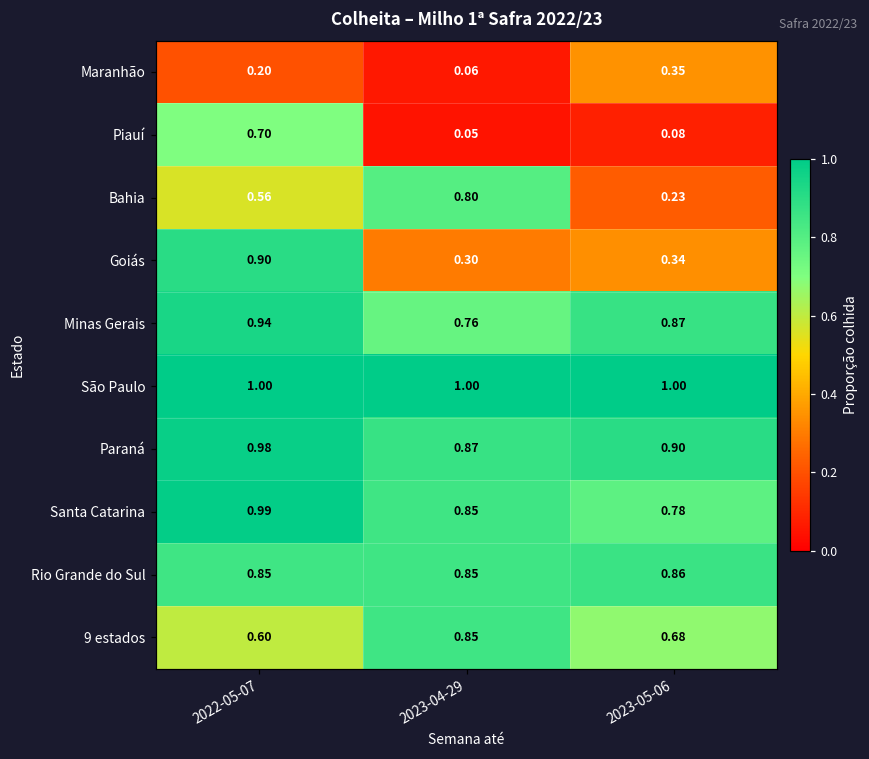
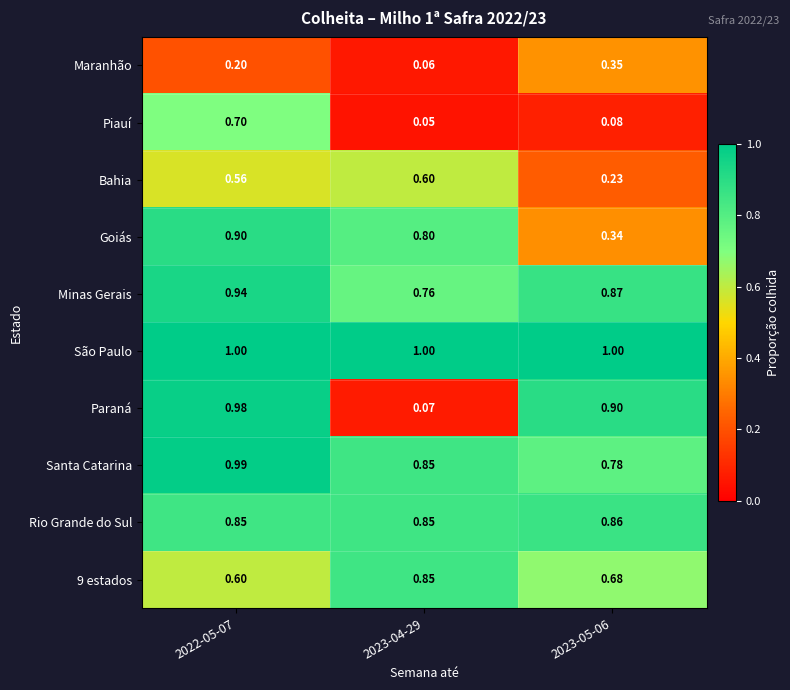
  {
    "Maranhão": {
      "2022-05-07": 0.20,
      "2023-04-29": 0.06,
      "2023-05-06": 0.35
    },
    "Piauí": {
      "2022-05-07": 0.70,
      "2023-04-29": 0.05,
      "2023-05-06": 0.08
    },
    "Bahia": {
      "2022-05-07": 0.56,
-     "2023-04-29": 0.80,
+     "2023-04-29": 0.60,
      "2023-05-06": 0.23
    },
    "Goiás": {
      "2022-05-07": 0.90,
-     "2023-04-29": 0.30,
+     "2023-04-29": 0.80,
      "2023-05-06": 0.34
    },
    "Minas Gerais": {
      "2022-05-07": 0.94,
      "2023-04-29": 0.76,
      "2023-05-06": 0.87
    },
    "São Paulo": {
      "2022-05-07": 1.00,
      "2023-04-29": 1.00,
      "2023-05-06": 1.00
    },
    "Paraná": {
      "2022-05-07": 0.98,
-     "2023-04-29": 0.87,
+     "2023-04-29": 0.07,
      "2023-05-06": 0.90
    },
    "Santa Catarina": {
      "2022-05-07": 0.99,
      "2023-04-29": 0.85,
      "2023-05-06": 0.78
    },
    "Rio Grande do Sul": {
      "2022-05-07": 0.85,
      "2023-04-29": 0.85,
      "2023-05-06": 0.86
    },
    "9 estados": {
      "2022-05-07": 0.60,
      "2023-04-29": 0.85,
      "2023-05-06": 0.68
    }
  }
